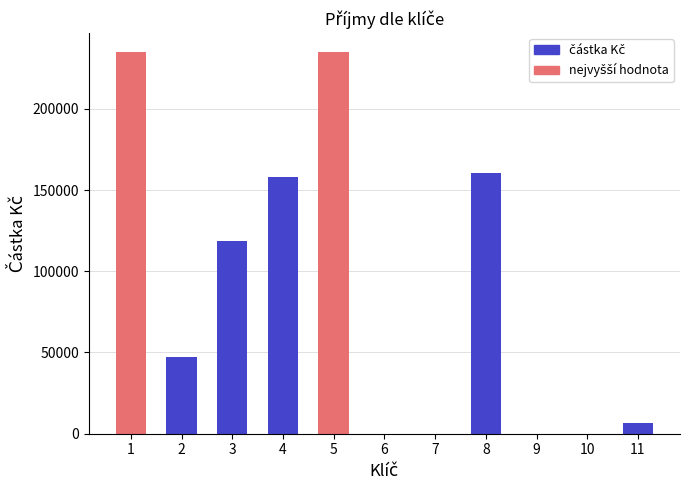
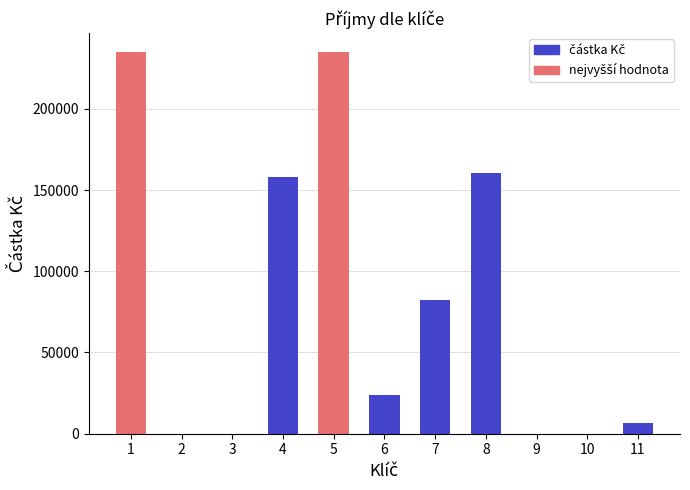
  {
    "1": 235000,
-   "2": 47000,
-   "3": 119000,
+   "2": 0,
+   "3": 0,
    "4": 158000,
    "5": 235000,
-   "6": 0,
-   "7": 0,
+   "6": 24000,
+   "7": 82000,
    "8": 160000,
    "9": 0,
    "10": 0,
    "11": 7000
  }
